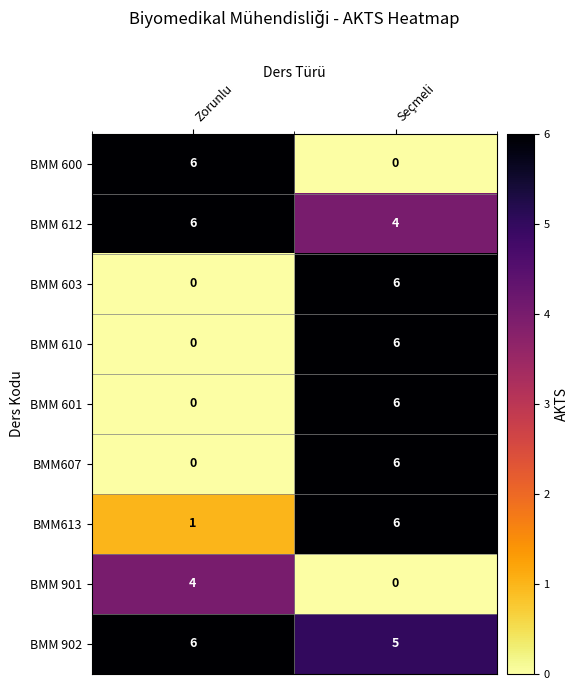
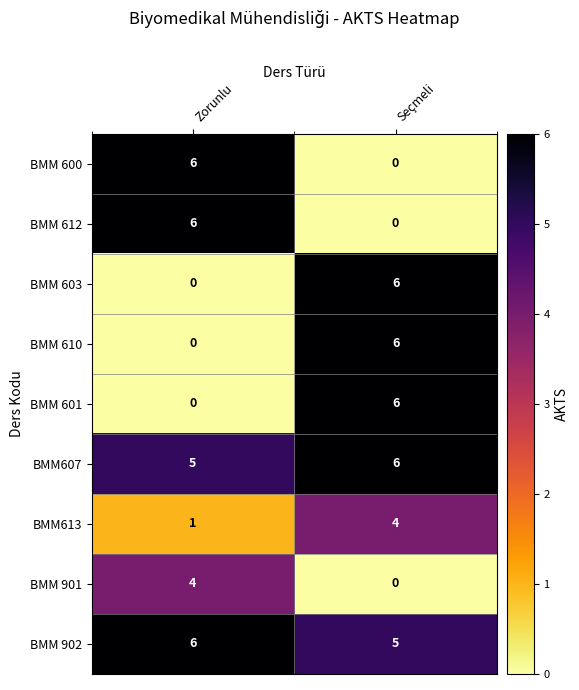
  {
    "BMM 600": {
      "Zorunlu": 6,
      "Seçmeli": 0
    },
    "BMM 612": {
      "Zorunlu": 6,
-     "Seçmeli": 4
+     "Seçmeli": 0
    },
    "BMM 603": {
      "Zorunlu": 0,
      "Seçmeli": 6
    },
    "BMM 610": {
      "Zorunlu": 0,
      "Seçmeli": 6
    },
    "BMM 601": {
      "Zorunlu": 0,
      "Seçmeli": 6
    },
    "BMM607": {
-     "Zorunlu": 0,
+     "Zorunlu": 5,
      "Seçmeli": 6
    },
    "BMM613": {
      "Zorunlu": 1,
-     "Seçmeli": 6
+     "Seçmeli": 4
    },
    "BMM 901": {
      "Zorunlu": 4,
      "Seçmeli": 0
    },
    "BMM 902": {
      "Zorunlu": 6,
      "Seçmeli": 5
    }
  }
